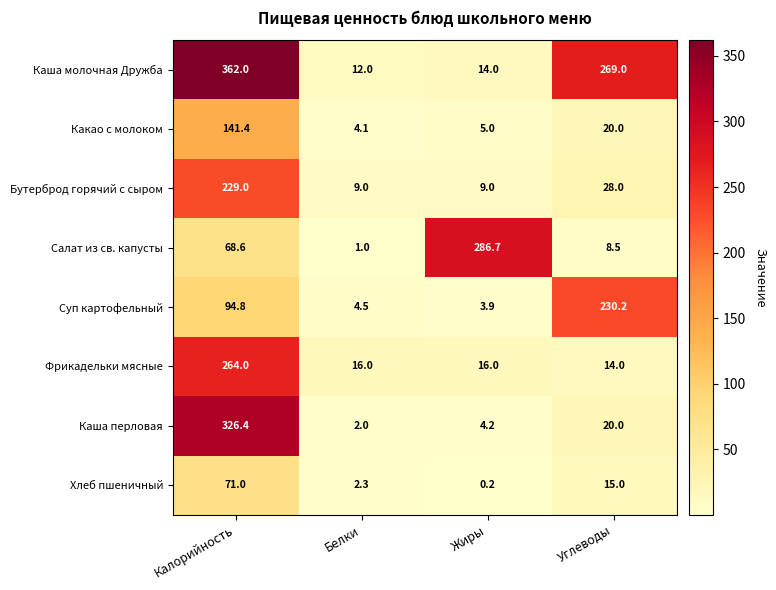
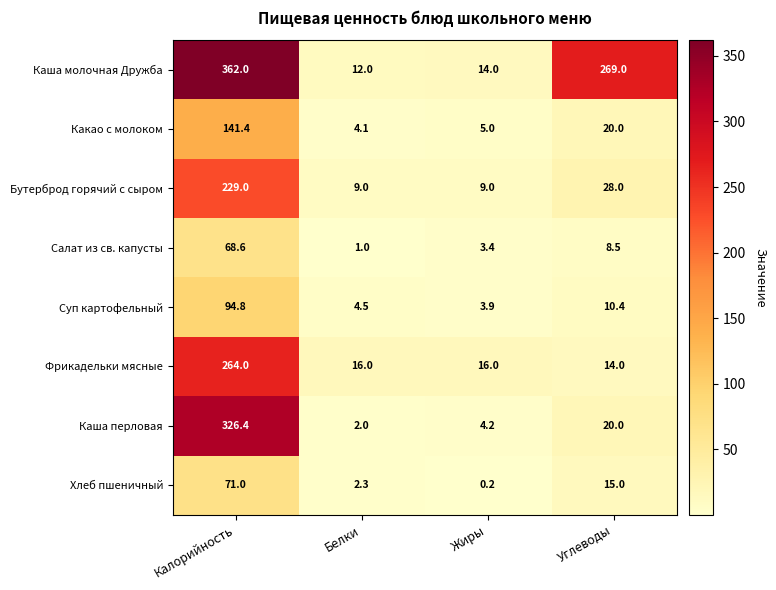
  {
    "Каша молочная Дружба": {
      "Калорийность": 362.0,
      "Белки": 12.0,
      "Жиры": 14.0,
      "Углеводы": 269.0
    },
    "Какао с молоком": {
      "Калорийность": 141.4,
      "Белки": 4.1,
      "Жиры": 5.0,
      "Углеводы": 20.0
    },
    "Бутерброд горячий с сыром": {
      "Калорийность": 229.0,
      "Белки": 9.0,
      "Жиры": 9.0,
      "Углеводы": 28.0
    },
    "Салат из св. капусты": {
      "Калорийность": 68.6,
      "Белки": 1.0,
-     "Жиры": 286.7,
+     "Жиры": 3.4,
      "Углеводы": 8.5
    },
    "Суп картофельный": {
      "Калорийность": 94.8,
      "Белки": 4.5,
      "Жиры": 3.9,
-     "Углеводы": 230.2
+     "Углеводы": 10.4
    },
    "Фрикадельки мясные": {
      "Калорийность": 264.0,
      "Белки": 16.0,
      "Жиры": 16.0,
      "Углеводы": 14.0
    },
    "Каша перловая": {
      "Калорийность": 326.4,
      "Белки": 2.0,
      "Жиры": 4.2,
      "Углеводы": 20.0
    },
    "Хлеб пшеничный": {
      "Калорийность": 71.0,
      "Белки": 2.3,
      "Жиры": 0.2,
      "Углеводы": 15.0
    }
  }
